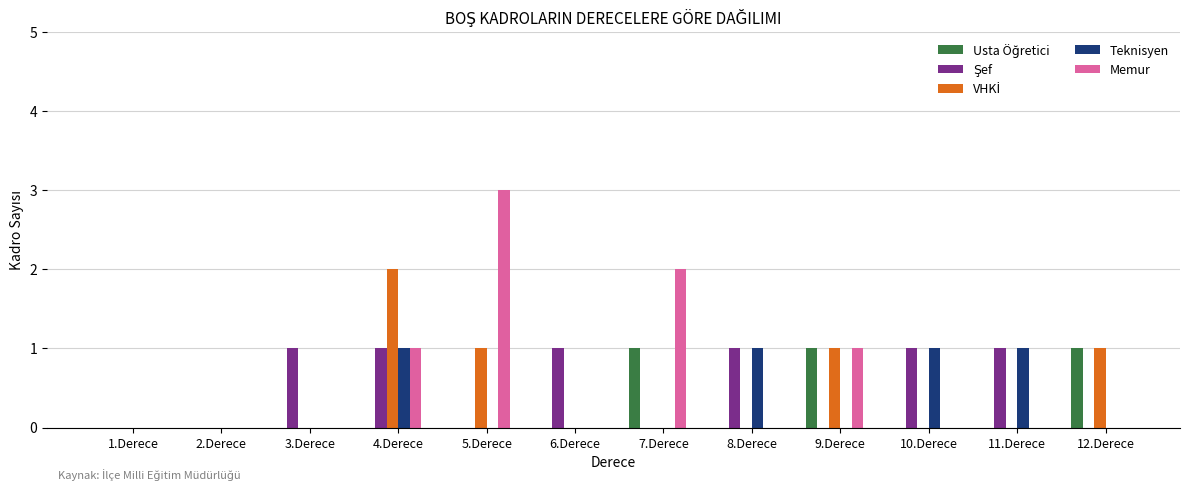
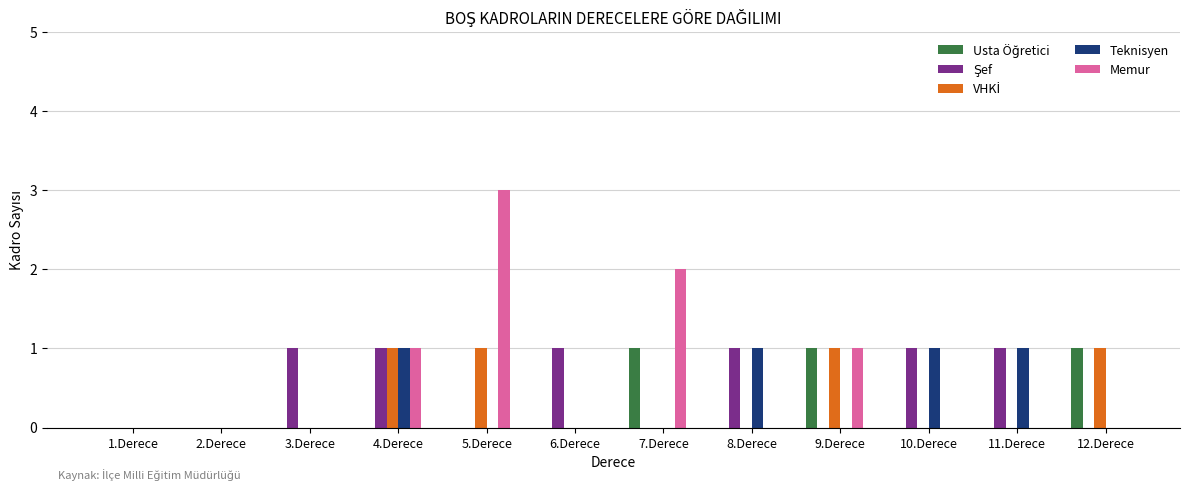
  {
    "Usta Öğretici": {
      "1.Derece": 0,
      "2.Derece": 0,
      "3.Derece": 0,
      "4.Derece": 0,
      "5.Derece": 0,
      "6.Derece": 0,
      "7.Derece": 1,
      "8.Derece": 0,
      "9.Derece": 1,
      "10.Derece": 0,
      "11.Derece": 0,
      "12.Derece": 1
    },
    "Şef": {
      "1.Derece": 0,
      "2.Derece": 0,
      "3.Derece": 1,
      "4.Derece": 1,
      "5.Derece": 0,
      "6.Derece": 1,
      "7.Derece": 0,
      "8.Derece": 1,
      "9.Derece": 0,
      "10.Derece": 1,
      "11.Derece": 1,
      "12.Derece": 0
    },
    "VHKİ": {
      "1.Derece": 0,
      "2.Derece": 0,
      "3.Derece": 0,
-     "4.Derece": 2,
+     "4.Derece": 1,
      "5.Derece": 1,
      "6.Derece": 0,
      "7.Derece": 0,
      "8.Derece": 0,
      "9.Derece": 1,
      "10.Derece": 0,
      "11.Derece": 0,
      "12.Derece": 1
    },
    "Teknisyen": {
      "1.Derece": 0,
      "2.Derece": 0,
      "3.Derece": 0,
      "4.Derece": 1,
      "5.Derece": 0,
      "6.Derece": 0,
      "7.Derece": 0,
      "8.Derece": 1,
      "9.Derece": 0,
      "10.Derece": 1,
      "11.Derece": 1,
      "12.Derece": 0
    },
    "Memur": {
      "1.Derece": 0,
      "2.Derece": 0,
      "3.Derece": 0,
      "4.Derece": 1,
      "5.Derece": 3,
      "6.Derece": 0,
      "7.Derece": 2,
      "8.Derece": 0,
      "9.Derece": 1,
      "10.Derece": 0,
      "11.Derece": 0,
      "12.Derece": 0
    }
  }
